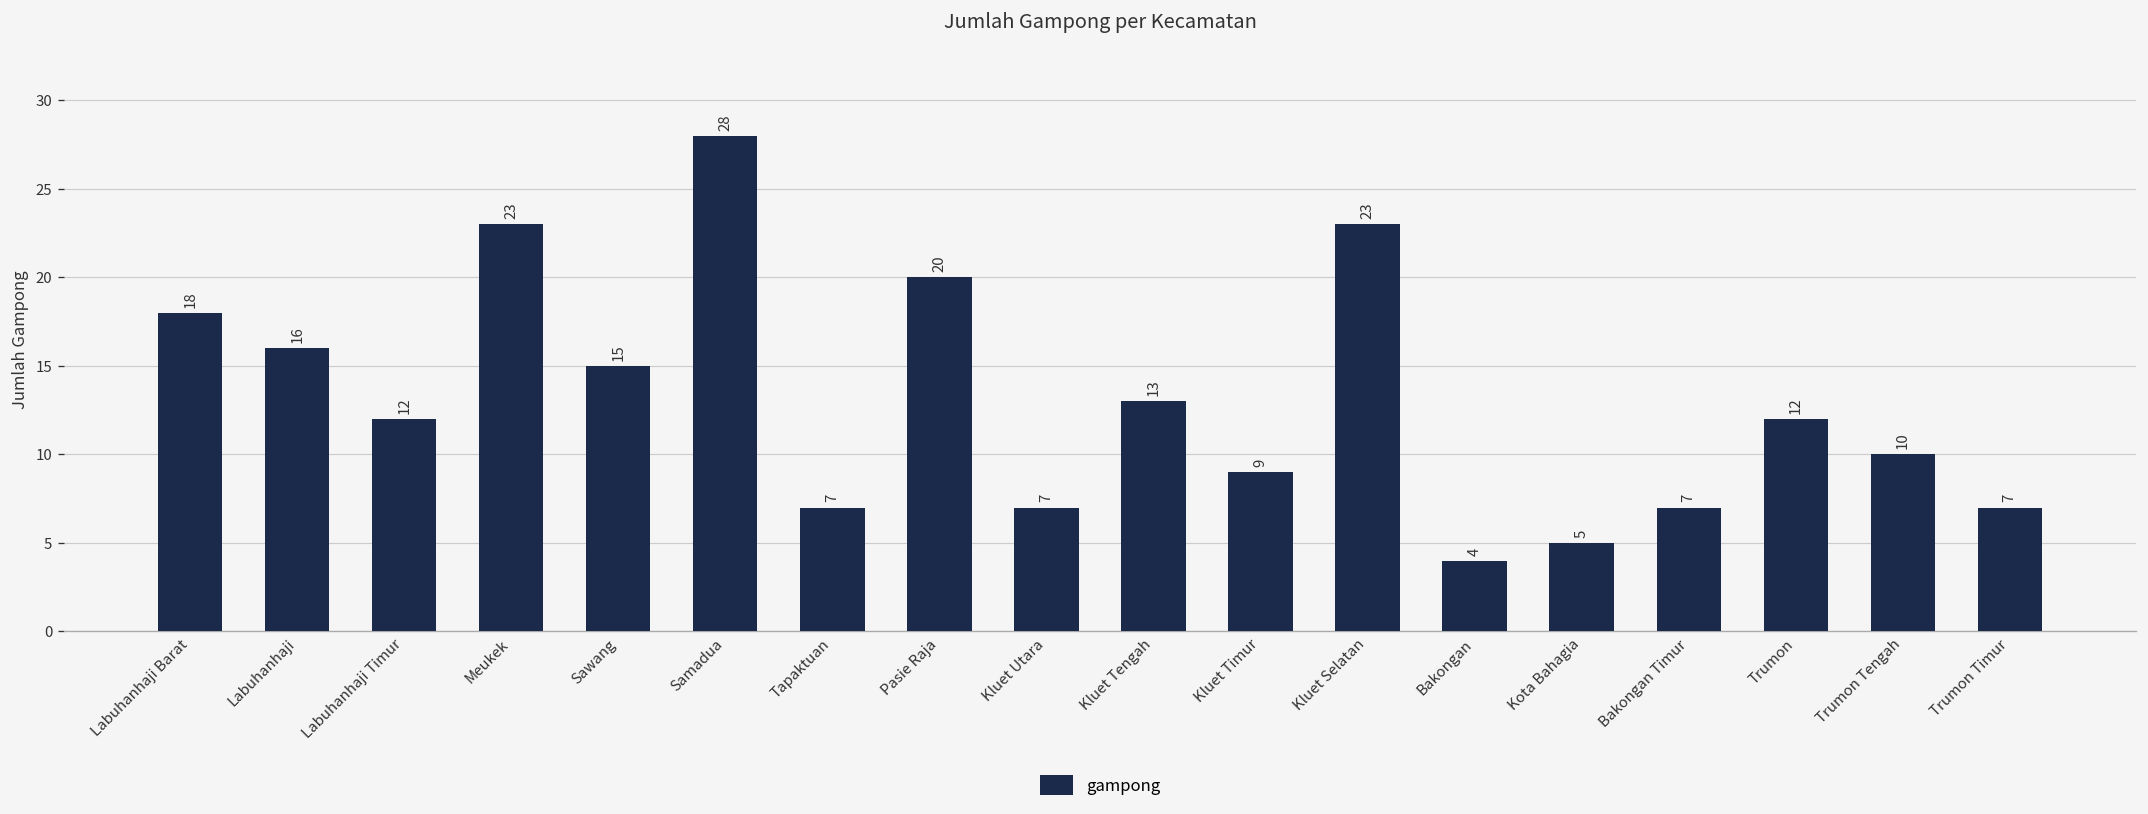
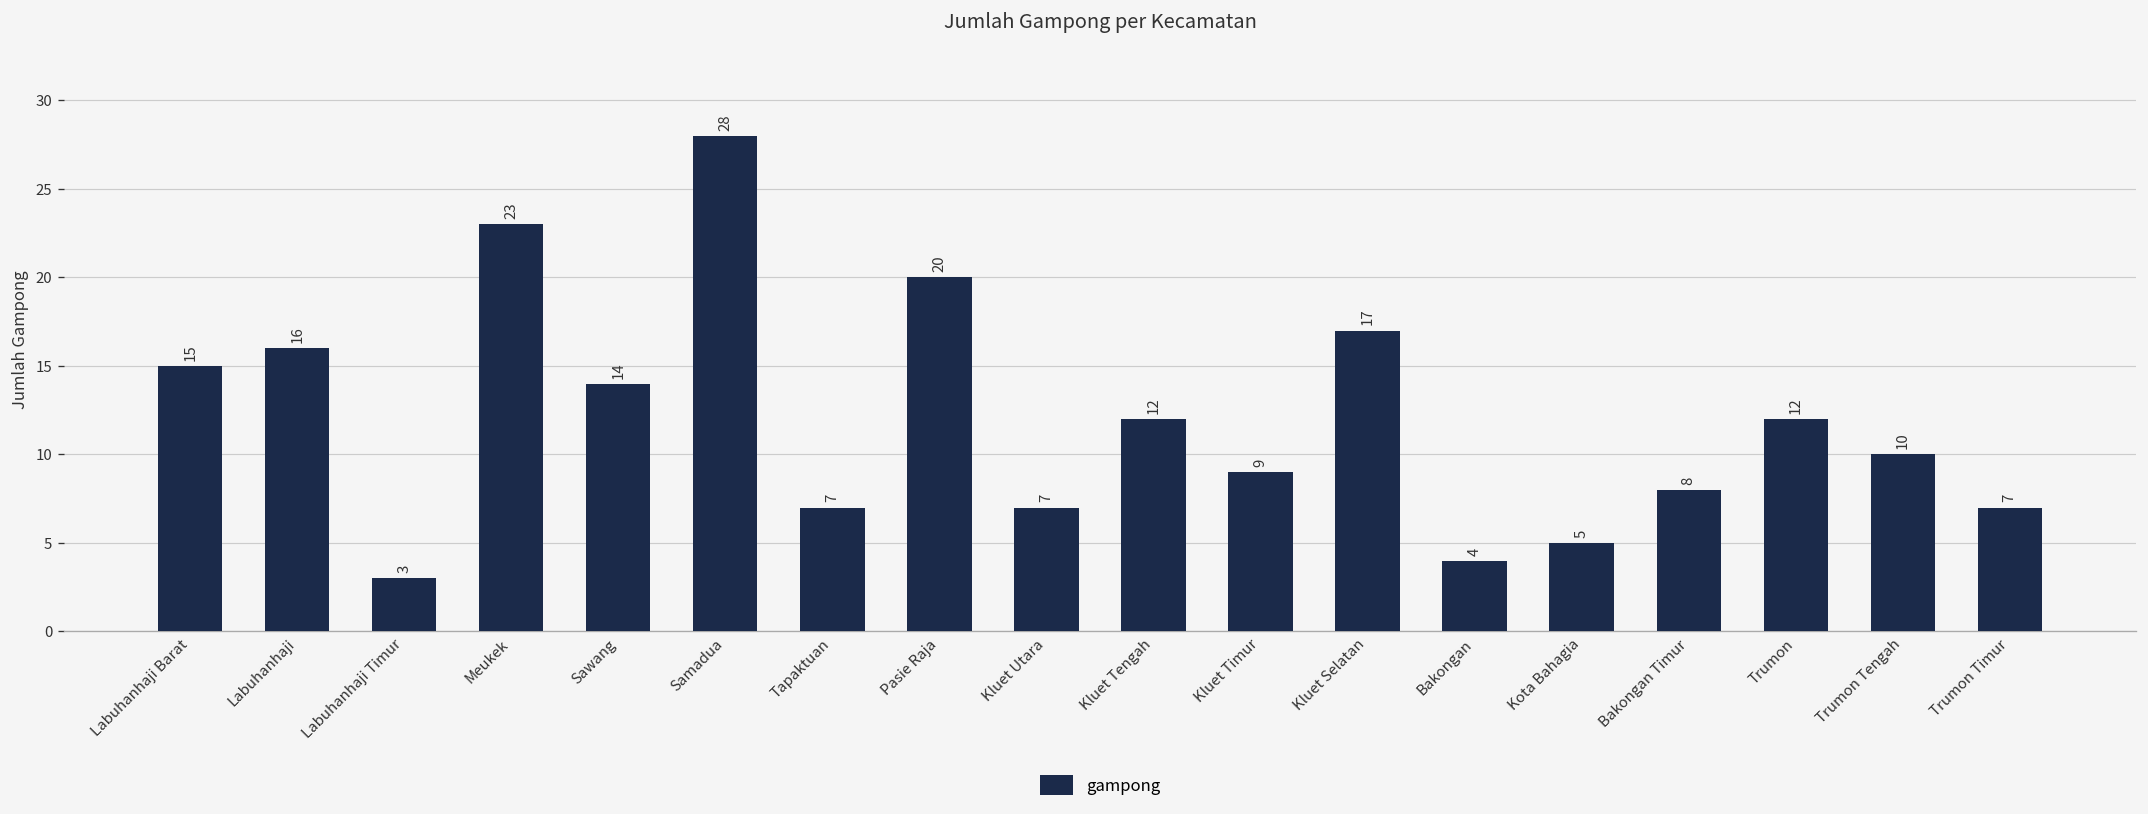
  {
-   "Labuhanhaji Barat": 18,
+   "Labuhanhaji Barat": 15,
    "Labuhanhaji": 16,
-   "Labuhanhaji Timur": 12,
+   "Labuhanhaji Timur": 3,
    "Meukek": 23,
-   "Sawang": 15,
+   "Sawang": 14,
    "Samadua": 28,
    "Tapaktuan": 7,
    "Pasie Raja": 20,
    "Kluet Utara": 7,
-   "Kluet Tengah": 13,
+   "Kluet Tengah": 12,
    "Kluet Timur": 9,
-   "Kluet Selatan": 23,
+   "Kluet Selatan": 17,
    "Bakongan": 4,
    "Kota Bahagia": 5,
-   "Bakongan Timur": 7,
+   "Bakongan Timur": 8,
    "Trumon": 12,
    "Trumon Tengah": 10,
    "Trumon Timur": 7
  }
